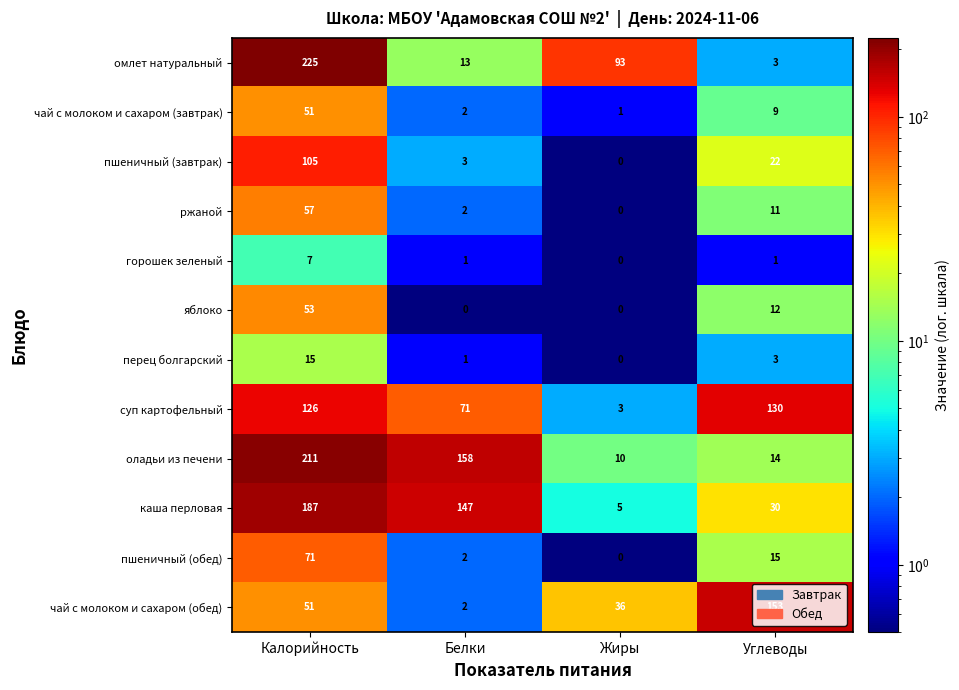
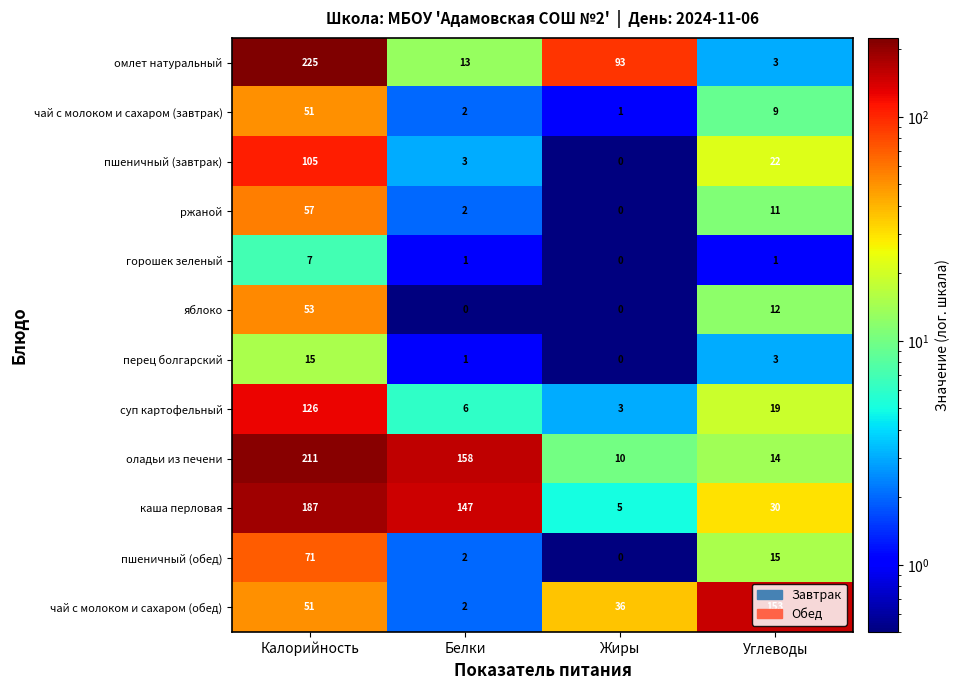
  {
    "омлет натуральный": {
      "Калорийность": 225,
      "Белки": 13,
      "Жиры": 93,
      "Углеводы": 3
    },
    "чай с молоком и сахаром (завтрак)": {
      "Калорийность": 51,
      "Белки": 2,
      "Жиры": 1,
      "Углеводы": 9
    },
    "пшеничный (завтрак)": {
      "Калорийность": 105,
      "Белки": 3,
      "Жиры": 0,
      "Углеводы": 22
    },
    "ржаной": {
      "Калорийность": 57,
      "Белки": 2,
      "Жиры": 0,
      "Углеводы": 11
    },
    "горошек зеленый": {
      "Калорийность": 7,
      "Белки": 1,
      "Жиры": 0,
      "Углеводы": 1
    },
    "яблоко": {
      "Калорийность": 53,
      "Белки": 0,
      "Жиры": 0,
      "Углеводы": 12
    },
    "перец болгарский": {
      "Калорийность": 15,
      "Белки": 1,
      "Жиры": 0,
      "Углеводы": 3
    },
    "суп картофельный": {
      "Калорийность": 126,
-     "Белки": 71,
+     "Белки": 6,
      "Жиры": 3,
-     "Углеводы": 130
+     "Углеводы": 19
    },
    "оладьи из печени": {
      "Калорийность": 211,
      "Белки": 158,
      "Жиры": 10,
      "Углеводы": 14
    },
    "каша перловая": {
      "Калорийность": 187,
      "Белки": 147,
      "Жиры": 5,
      "Углеводы": 30
    },
    "пшеничный (обед)": {
      "Калорийность": 71,
      "Белки": 2,
      "Жиры": 0,
      "Углеводы": 15
    },
    "чай с молоком и сахаром (обед)": {
      "Калорийность": 51,
      "Белки": 2,
      "Жиры": 36
    }
  }
